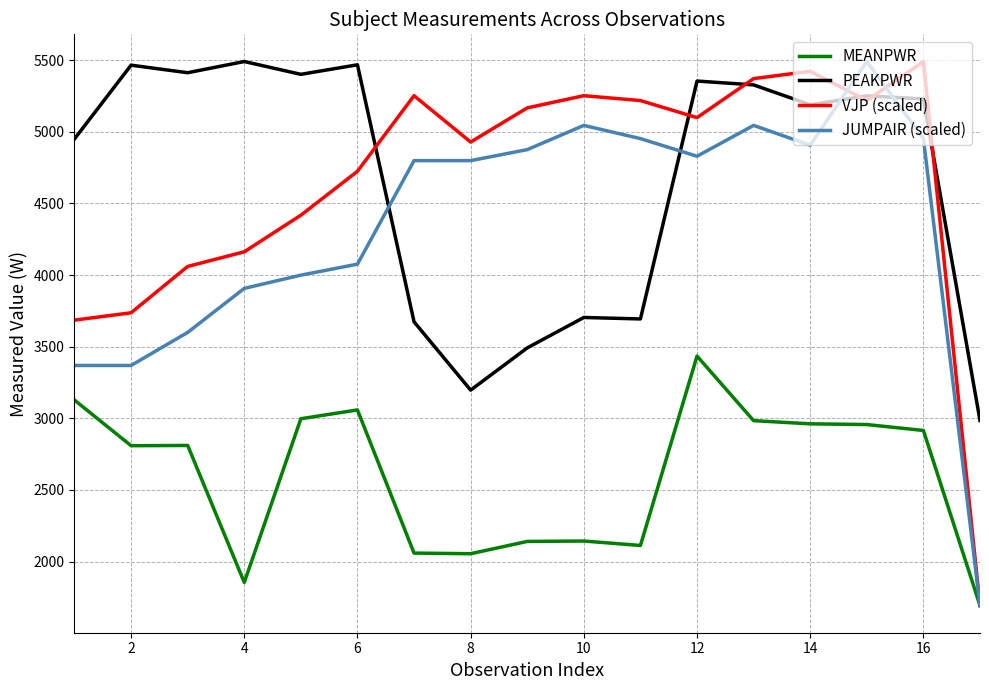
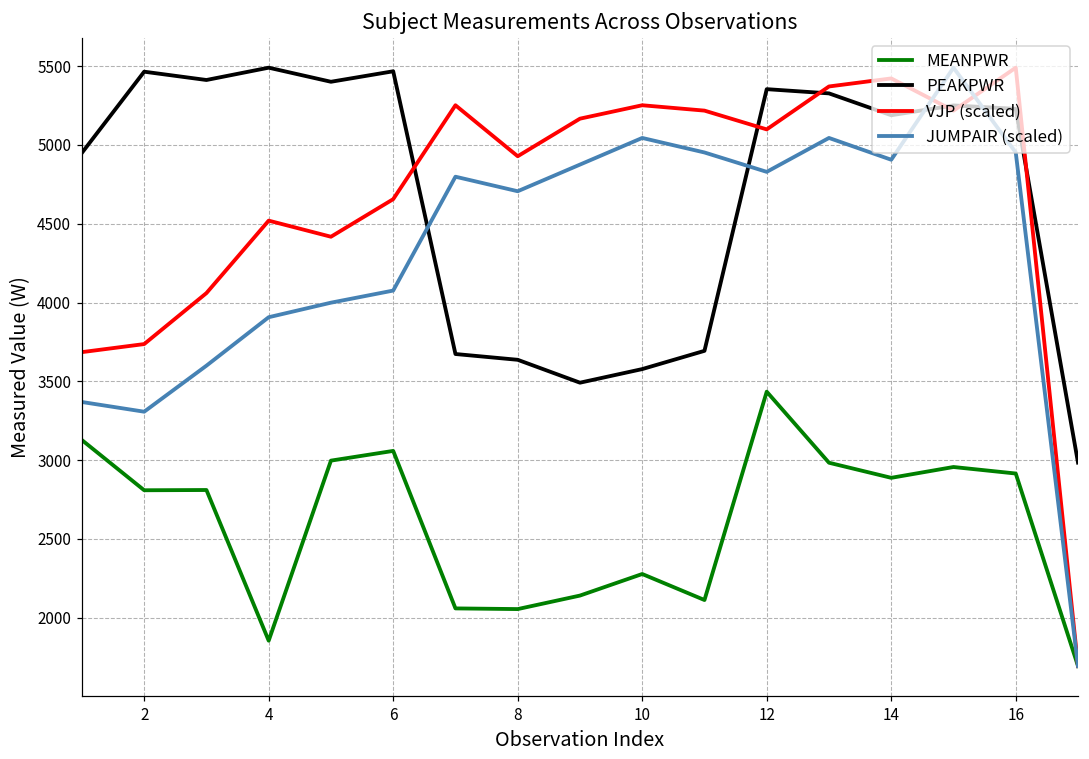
  {
    "MEANPWR": {
      "2": 2810,
      "4": 1860,
      "6": 3060,
      "8": 2060,
-     "10": 2140,
+     "10": 2280,
      "12": 3430,
-     "14": 2960,
+     "14": 2890,
      "16": 2920
    },
    "PEAKPWR": {
      "2": 5460,
      "4": 5490,
      "6": 5470,
-     "8": 3200,
-     "10": 3700,
+     "8": 3640,
+     "10": 3580,
      "12": 5350
    },
    "VJP (scaled)": {
      "2": 3740,
-     "4": 4160,
-     "6": 4720,
+     "4": 4520,
+     "6": 4660,
      "8": 4930,
      "10": 5250,
      "12": 5100
    },
    "JUMPAIR (scaled)": {
-     "2": 3370,
+     "2": 3310,
      "4": 3910,
      "6": 4080,
-     "8": 4800,
+     "8": 4710,
      "10": 5040,
      "12": 4830,
      "14": 4910
    }
  }
